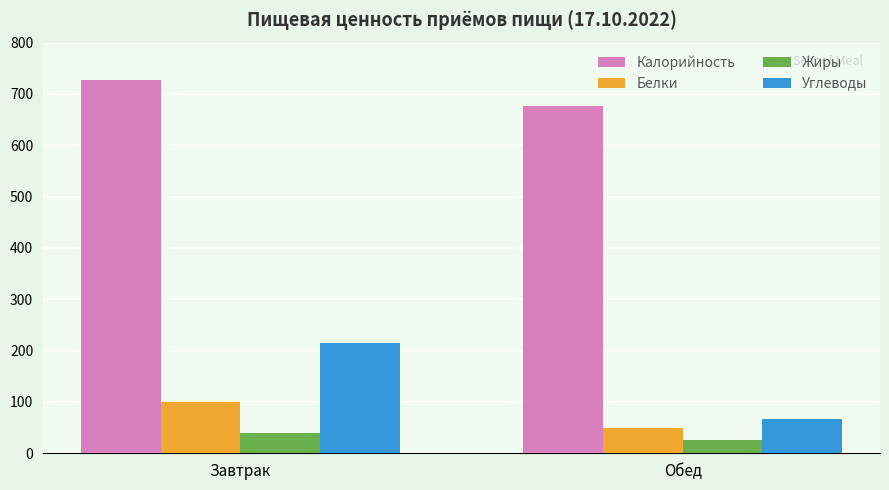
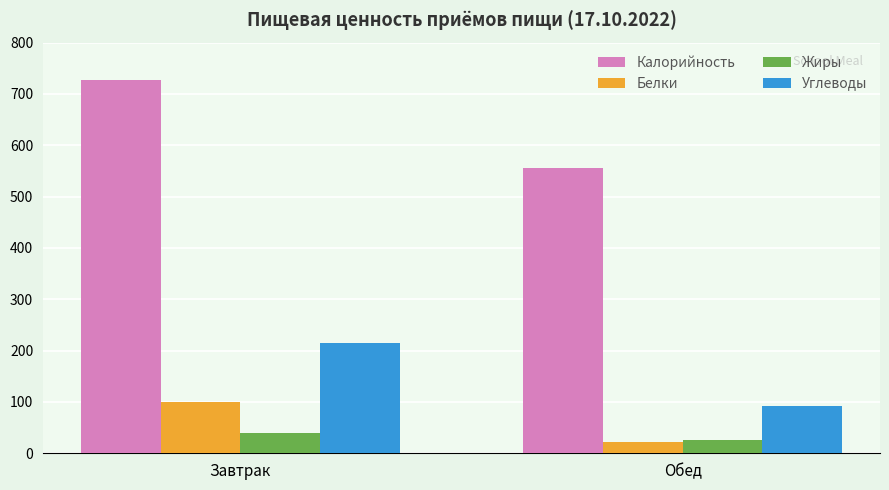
  {
    "Калорийность": {
      "Завтрак": 730,
-     "Обед": 680
+     "Обед": 560
    },
    "Белки": {
      "Завтрак": 100,
-     "Обед": 50
+     "Обед": 20
    },
    "Жиры": {
      "Завтрак": 40,
      "Обед": 30
    },
    "Углеводы": {
      "Завтрак": 210,
-     "Обед": 70
+     "Обед": 90
    }
  }
